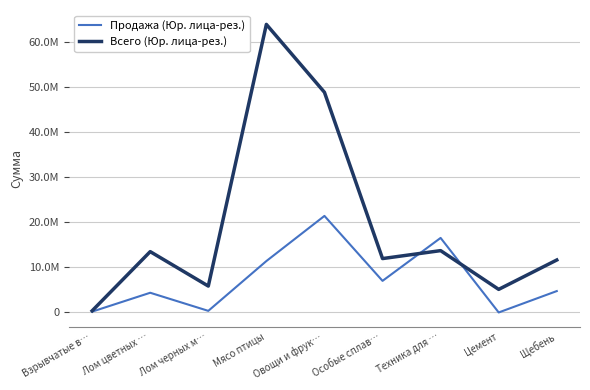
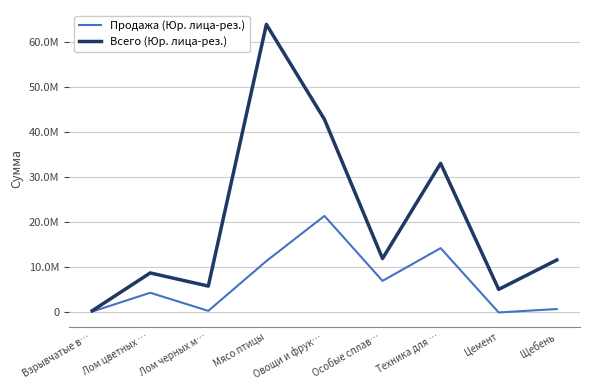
  {
    "Продажа (Юр. лица-рез.)": {
      "Лом цветных …": 4000000,
      "Лом черных м…": 0,
      "Мясо птицы": 11000000,
      "Овощи и фрук…": 21000000,
      "Особые сплав…": 7000000,
-     "Техника для …": 17000000,
+     "Техника для …": 14000000,
      "Цемент": 0,
-     "Щебень": 5000000
+     "Щебень": 1000000
    },
    "Всего (Юр. лица-рез.)": {
-     "Лом цветных …": 14000000,
+     "Лом цветных …": 9000000,
      "Лом черных м…": 6000000,
      "Мясо птицы": 64000000,
-     "Овощи и фрук…": 49000000,
+     "Овощи и фрук…": 43000000,
      "Особые сплав…": 12000000,
-     "Техника для …": 14000000,
+     "Техника для …": 33000000,
      "Цемент": 5000000,
      "Щебень": 12000000
    }
  }
